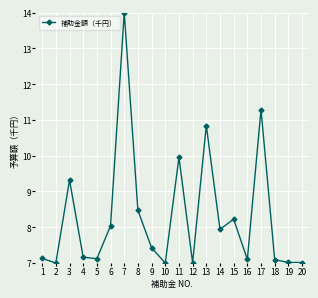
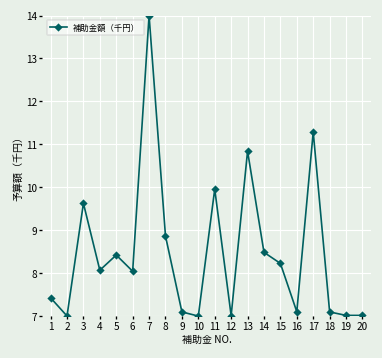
  {
-   "1": 7.1,
+   "1": 7.4,
    "2": 7.0,
-   "3": 9.3,
-   "4": 7.2,
-   "5": 7.1,
+   "3": 9.6,
+   "4": 8.1,
+   "5": 8.4,
    "6": 8.0,
    "7": 14.0,
-   "8": 8.5,
-   "9": 7.4,
+   "8": 8.9,
+   "9": 7.1,
    "10": 7.0,
    "11": 10.0,
    "12": 7.0,
    "13": 10.8,
-   "14": 7.9,
+   "14": 8.5,
    "15": 8.2,
    "16": 7.1,
    "17": 11.3,
    "18": 7.1,
    "19": 7.0,
    "20": 7.0
  }
